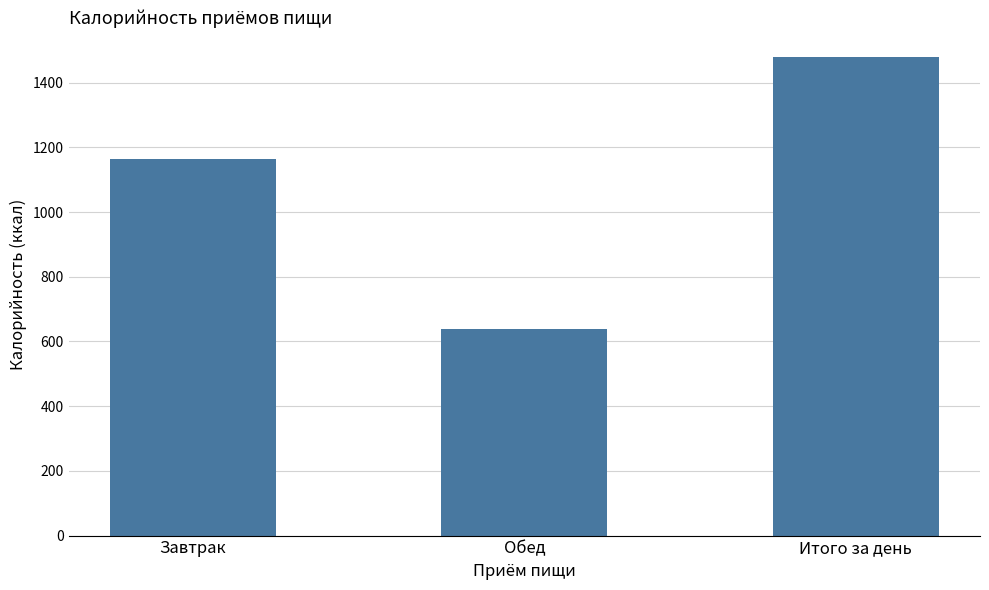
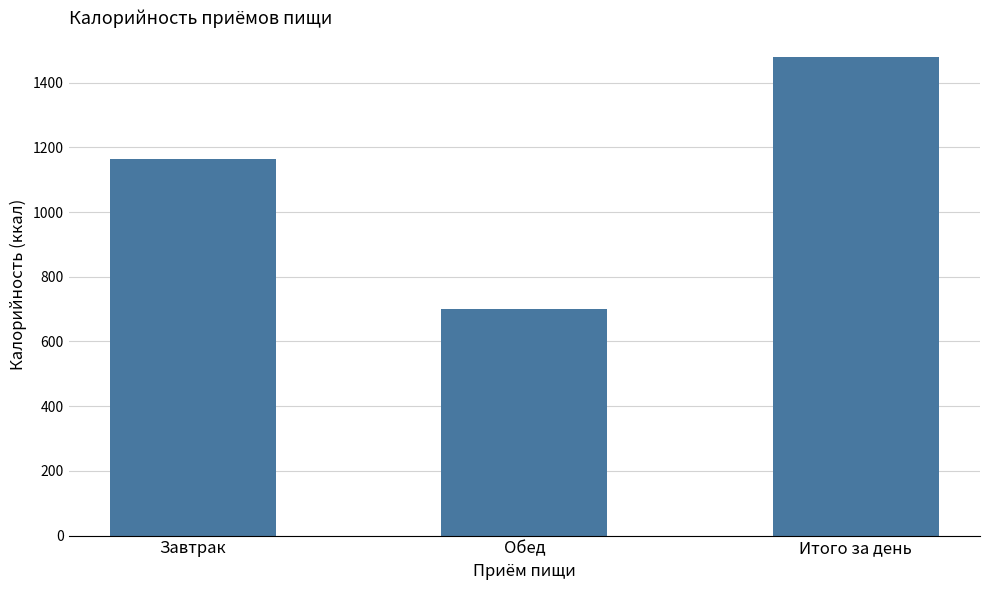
  {
    "Завтрак": 1160,
-   "Обед": 640,
+   "Обед": 700,
    "Итого за день": 1480
  }
